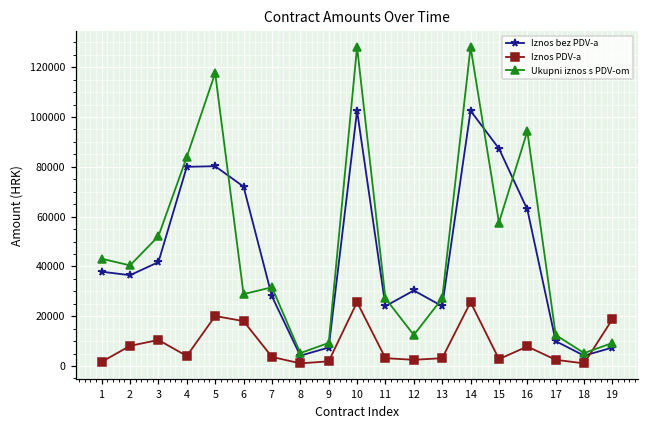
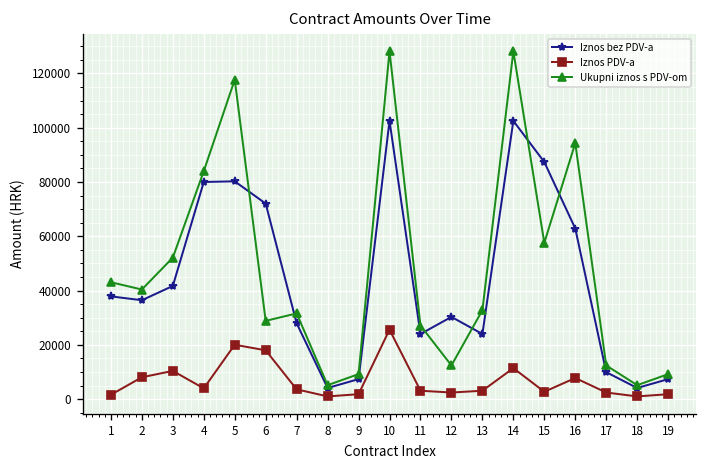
  {
    "Iznos bez PDV-a": {
      "1": 38000,
      "2": 36000,
      "3": 42000,
      "4": 80000,
      "5": 80000,
      "6": 72000,
      "7": 28000,
      "9": 7000,
      "10": 103000,
      "11": 24000,
      "12": 30000,
      "13": 24000,
      "14": 103000,
      "15": 87000,
      "16": 63000,
      "17": 10000,
      "19": 7000
    },
    "Iznos PDV-a": {
      "1": 2000,
      "2": 8000,
      "3": 10000,
      "4": 4000,
      "5": 20000,
      "6": 18000,
      "7": 4000,
      "8": 1000,
      "9": 2000,
      "10": 26000,
      "11": 3000,
      "12": 2000,
      "13": 3000,
-     "14": 26000,
+     "14": 11000,
      "15": 3000,
      "16": 8000,
      "17": 2000,
      "18": 1000,
-     "19": 19000
+     "19": 2000
    },
    "Ukupni iznos s PDV-om": {
      "1": 43000,
      "2": 40000,
      "3": 52000,
      "4": 84000,
      "5": 118000,
      "6": 29000,
      "7": 32000,
      "9": 9000,
      "10": 128000,
      "11": 27000,
      "12": 12000,
-     "13": 27000,
+     "13": 33000,
      "14": 128000,
      "15": 58000,
      "16": 94000,
      "17": 12000,
      "19": 9000
    }
  }
